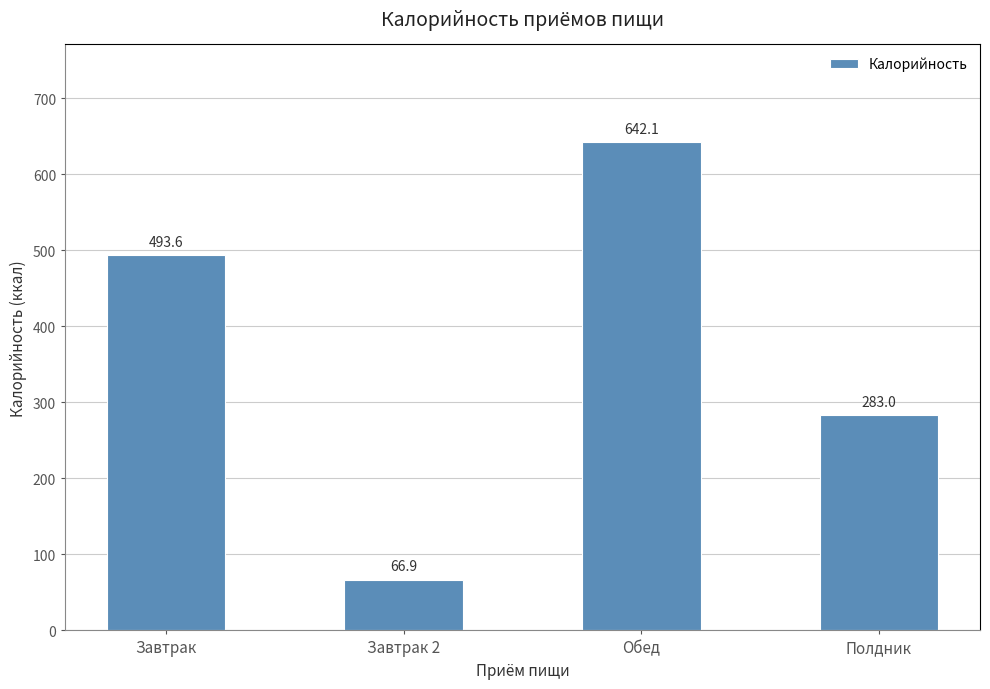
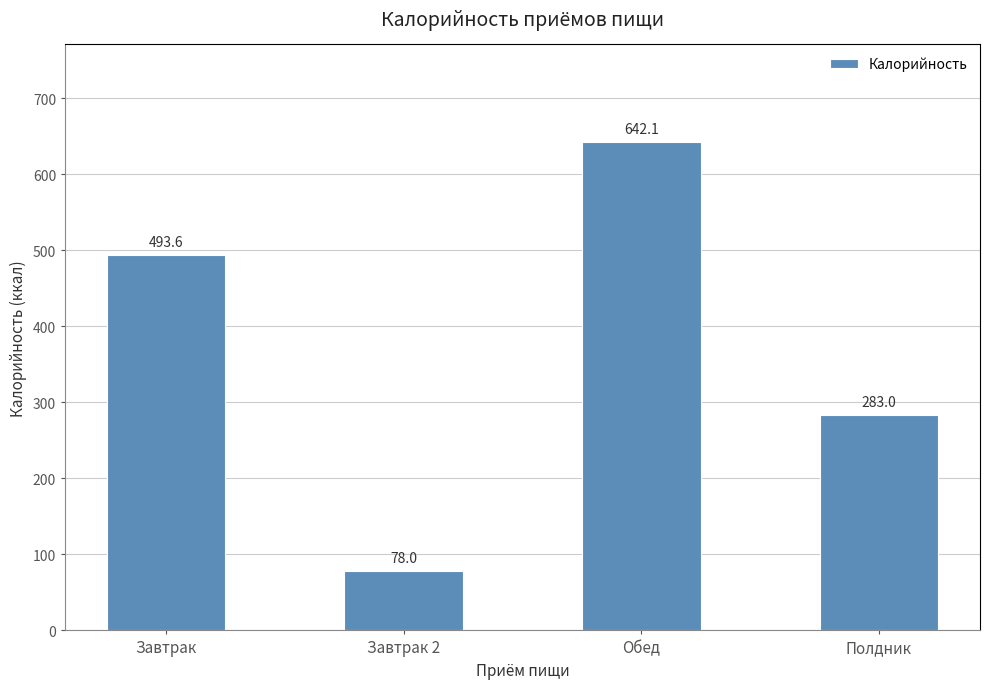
  {
    "Завтрак": 493.6,
-   "Завтрак 2": 66.9,
+   "Завтрак 2": 78.0,
    "Обед": 642.1,
    "Полдник": 283.0
  }
